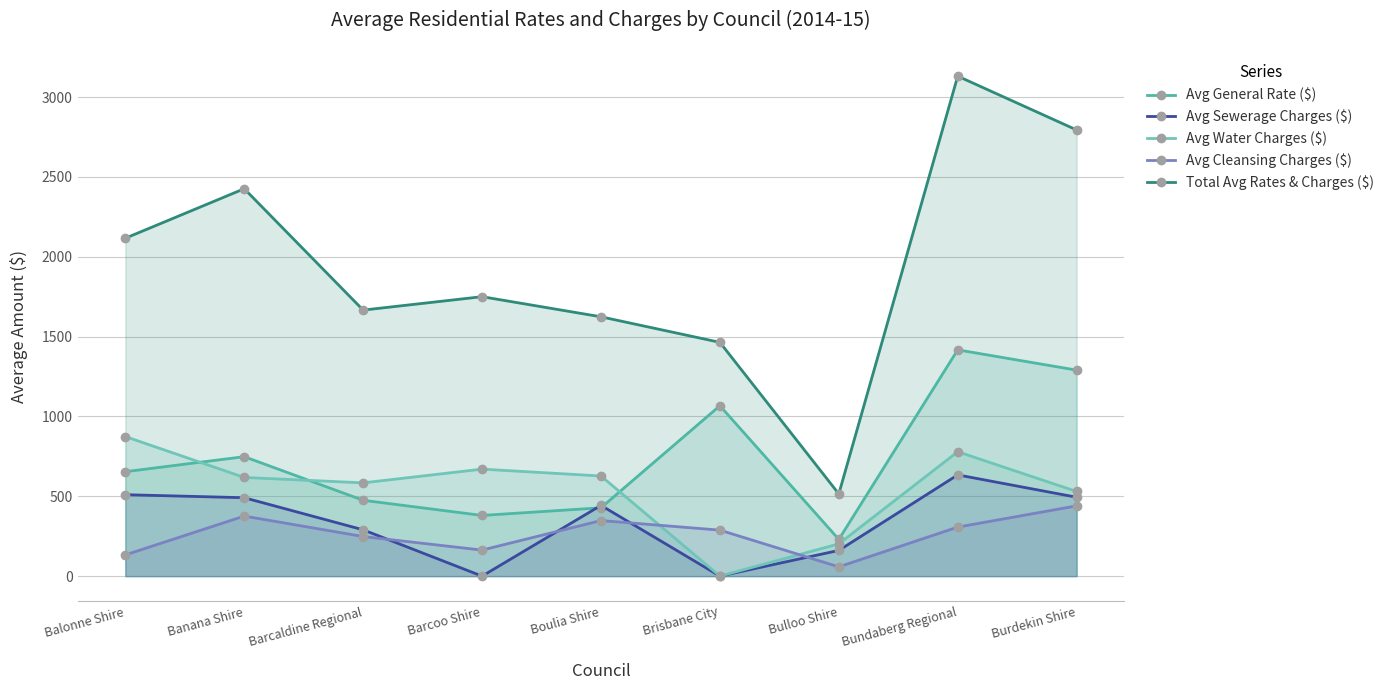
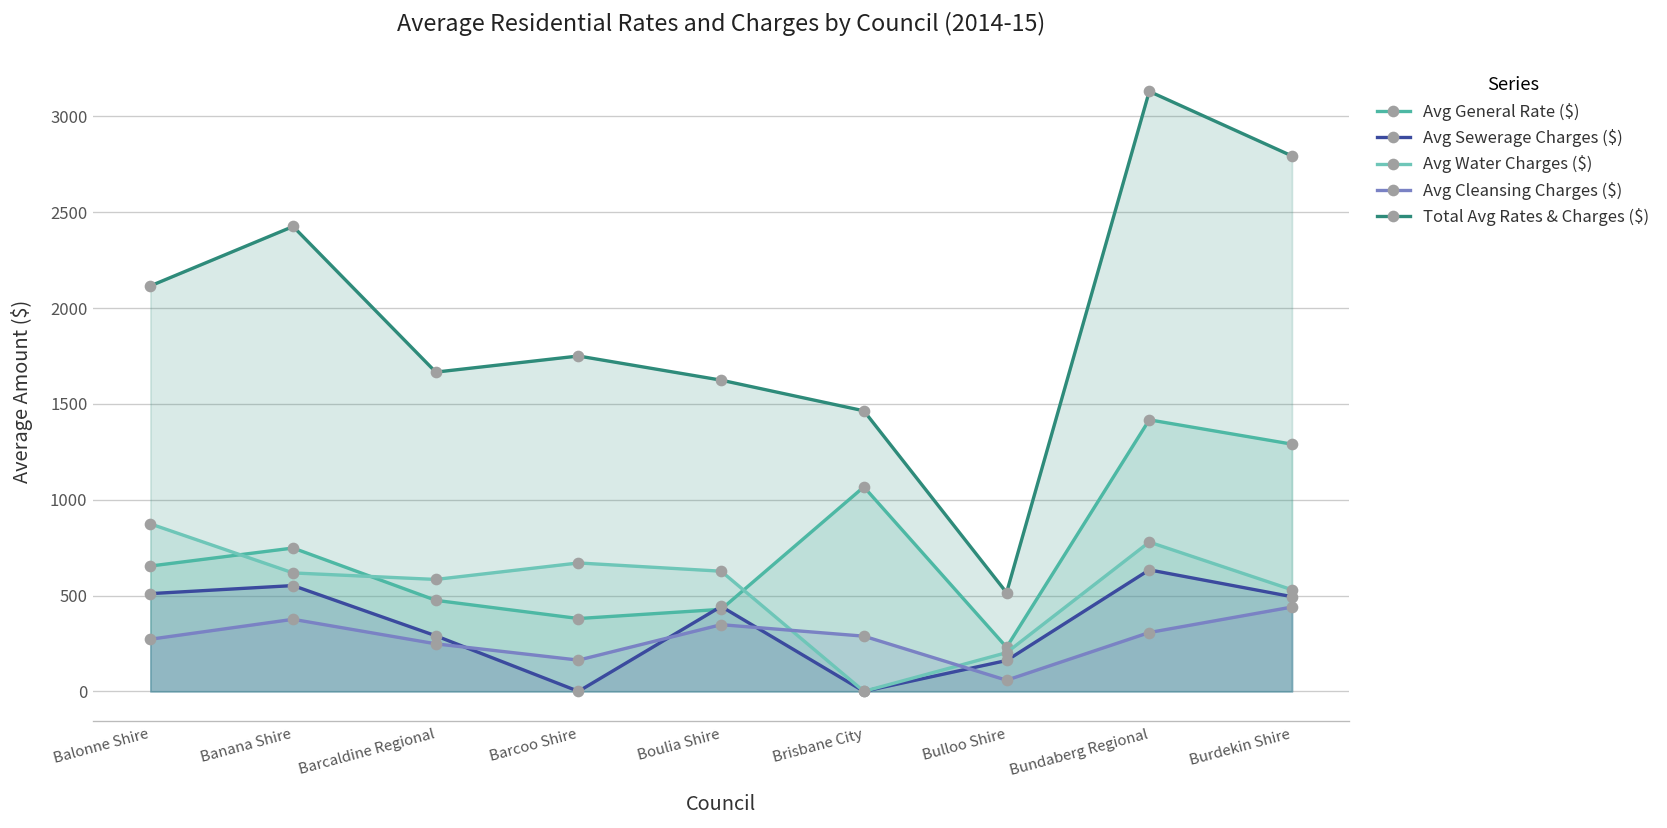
  {
    "Avg Sewerage Charges ($)": {
      "Balonne Shire": 510,
-     "Banana Shire": 490,
+     "Banana Shire": 550,
      "Barcaldine Regional": 290,
      "Barcoo Shire": 0,
      "Bulloo Shire": 160,
      "Bundaberg Regional": 630,
      "Burdekin Shire": 490
    },
    "Avg Cleansing Charges ($)": {
-     "Balonne Shire": 130,
+     "Balonne Shire": 270,
      "Banana Shire": 380,
      "Barcaldine Regional": 250,
      "Barcoo Shire": 160,
      "Boulia Shire": 350,
      "Brisbane City": 290,
      "Bulloo Shire": 60,
      "Bundaberg Regional": 310,
      "Burdekin Shire": 440
    },
    "Total Avg Rates & Charges ($)": {
      "Balonne Shire": 2120,
      "Banana Shire": 2430,
      "Barcaldine Regional": 1670,
      "Barcoo Shire": 1750,
      "Boulia Shire": 1620,
      "Brisbane City": 1460,
      "Bulloo Shire": 520,
      "Bundaberg Regional": 3130,
      "Burdekin Shire": 2790
    }
  }
